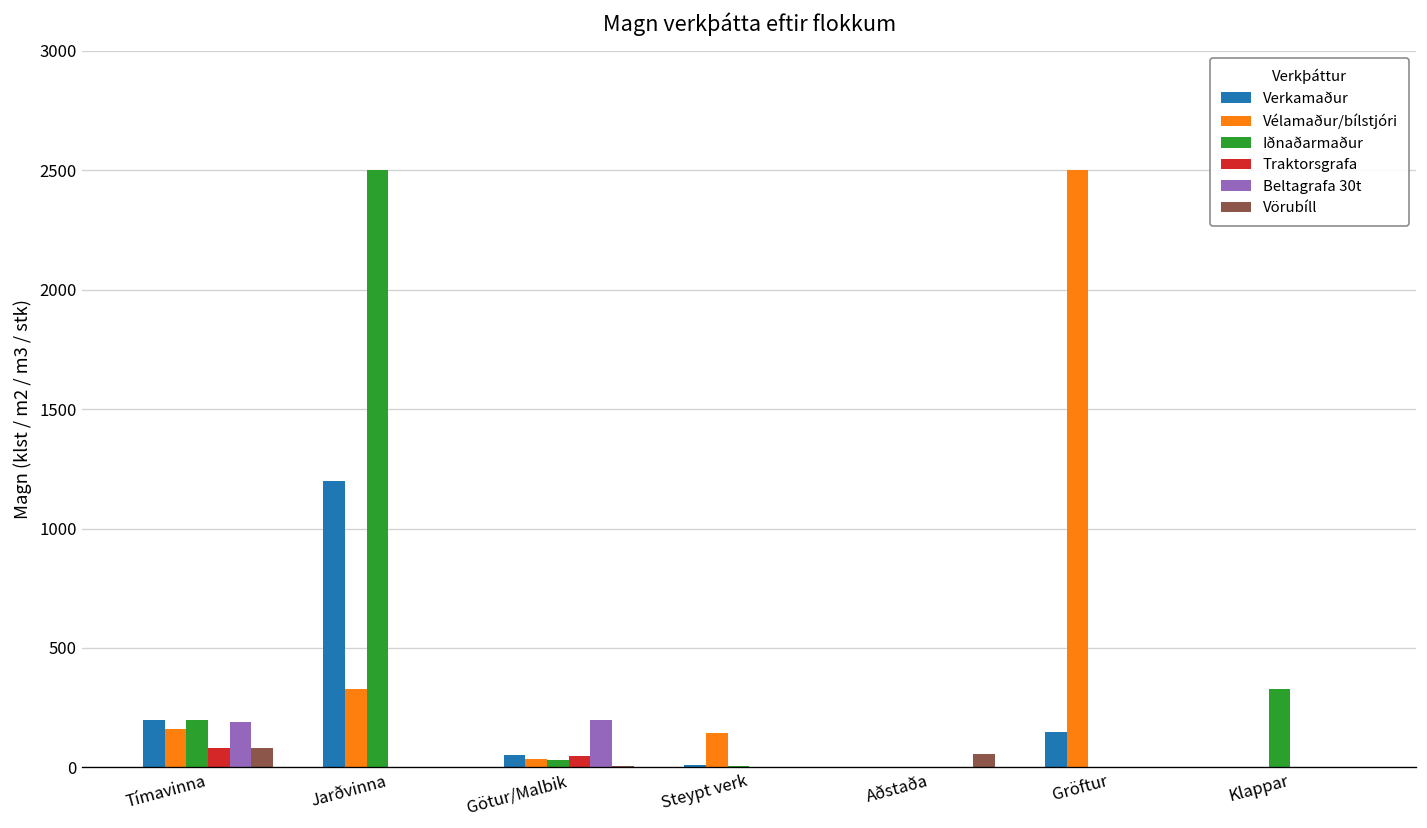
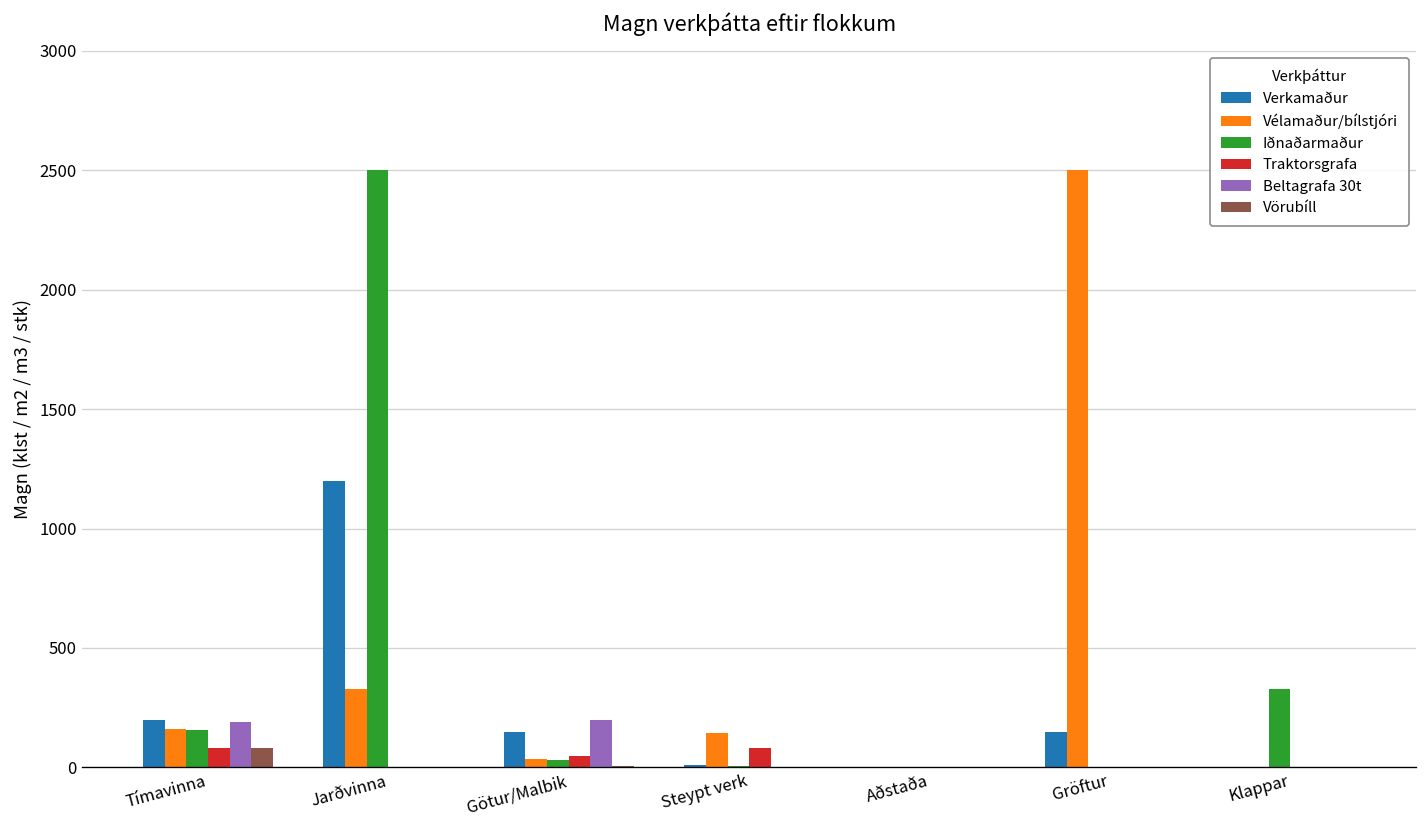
  {
    "Verkamaður": {
      "Tímavinna": 200,
      "Jarðvinna": 1200,
-     "Götur/Malbik": 50,
+     "Götur/Malbik": 150,
      "Gröftur": 150,
      "Klappar": 0
    },
    "Vélamaður/bílstjóri": {
      "Tímavinna": 160,
      "Jarðvinna": 330,
      "Götur/Malbik": 40,
      "Steypt verk": 140,
      "Gröftur": 2500,
      "Klappar": 0
    },
    "Iðnaðarmaður": {
-     "Tímavinna": 200,
+     "Tímavinna": 160,
      "Jarðvinna": 2500,
      "Götur/Malbik": 30,
      "Gröftur": 0,
      "Klappar": 330
    },
    "Traktorsgrafa": {
      "Tímavinna": 80,
      "Jarðvinna": 0,
      "Götur/Malbik": 50,
-     "Steypt verk": 0,
+     "Steypt verk": 80,
      "Gröftur": 0,
      "Klappar": 0
    },
    "Beltagrafa 30t": {
      "Tímavinna": 190,
      "Jarðvinna": 0,
      "Götur/Malbik": 200,
      "Steypt verk": 0,
      "Gröftur": 0,
      "Klappar": 0
    },
    "Vörubíll": {
      "Tímavinna": 80,
      "Jarðvinna": 0,
      "Steypt verk": 0,
-     "Aðstaða": 60,
+     "Aðstaða": 0,
      "Gröftur": 0,
      "Klappar": 0
    }
  }
